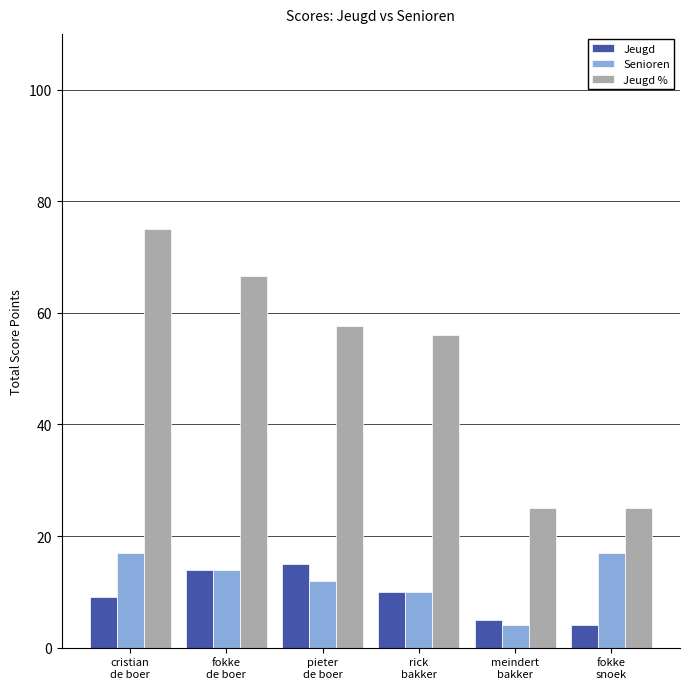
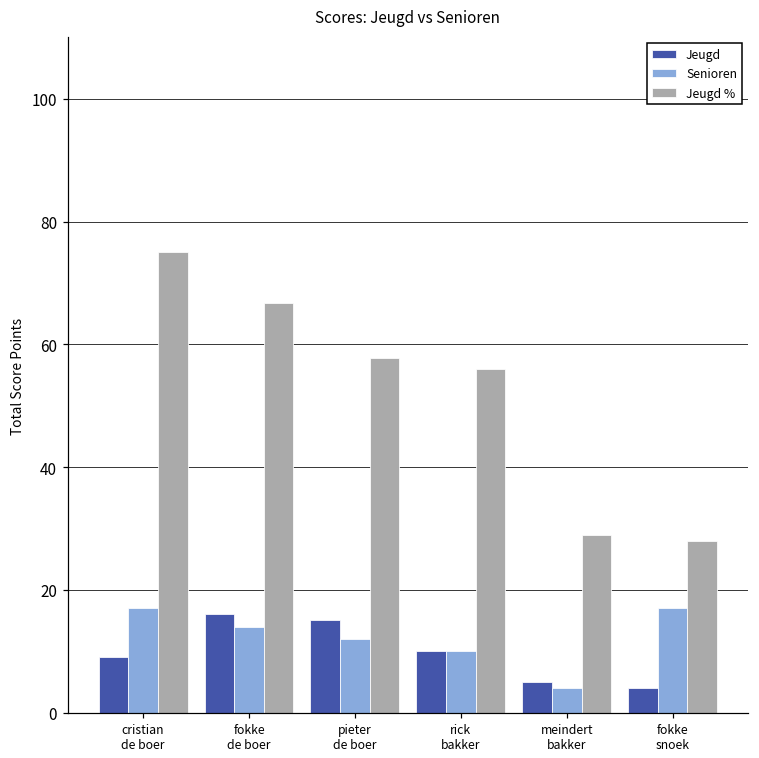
  {
    "Jeugd": {
      "cristian de boer": 9,
-     "fokke de boer": 14,
+     "fokke de boer": 16,
      "pieter de boer": 15,
      "rick bakker": 10,
      "meindert bakker": 5,
      "fokke snoek": 4
    },
    "Senioren": {
      "cristian de boer": 17,
      "fokke de boer": 14,
      "pieter de boer": 12,
      "rick bakker": 10,
      "meindert bakker": 4,
      "fokke snoek": 17
    },
    "Jeugd %": {
      "cristian de boer": 75,
      "fokke de boer": 67,
      "pieter de boer": 58,
      "rick bakker": 56,
-     "meindert bakker": 25,
-     "fokke snoek": 25
+     "meindert bakker": 29,
+     "fokke snoek": 28
    }
  }
